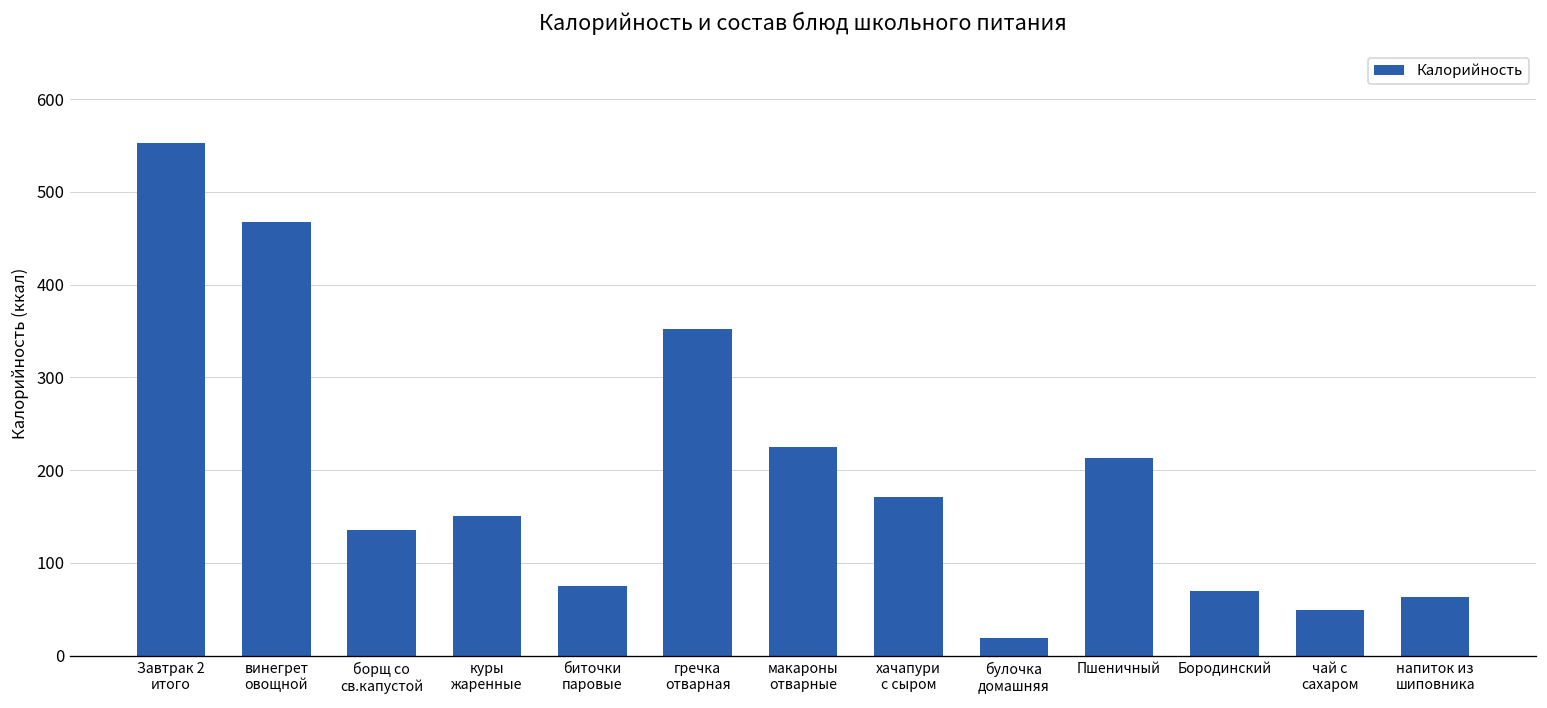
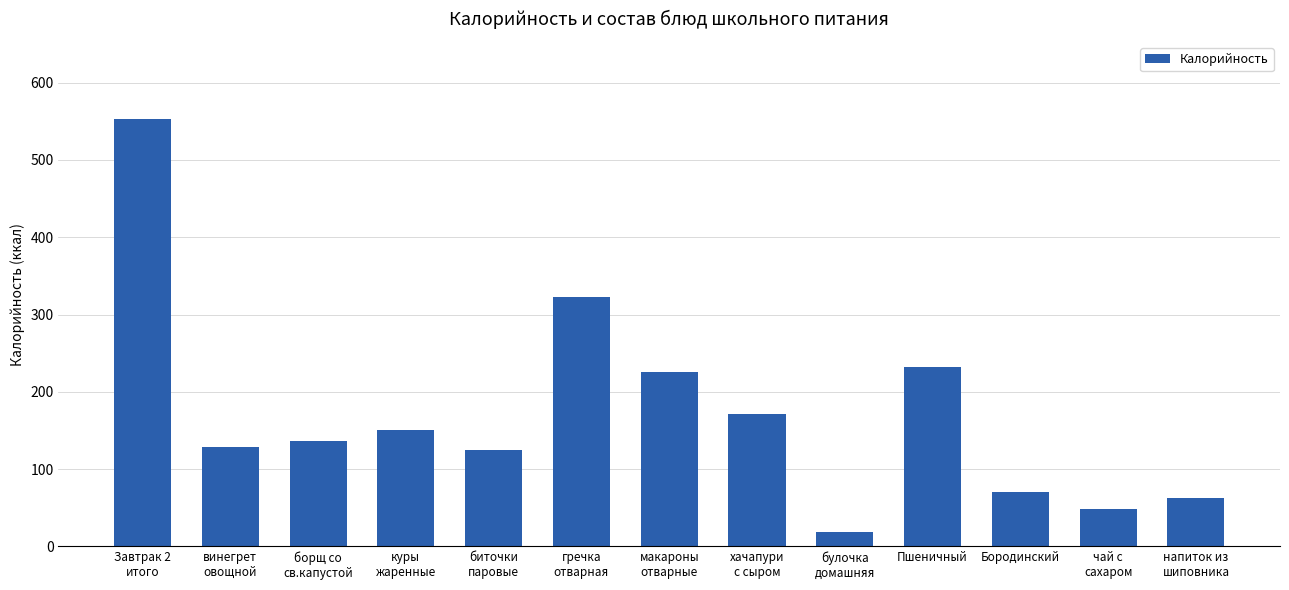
  {
    "Завтрак 2 итого": 550,
-   "винегрет овощной": 470,
+   "винегрет овощной": 130,
    "борщ со св.капустой": 140,
    "куры жаренные": 150,
-   "биточки паровые": 80,
-   "гречка отварная": 350,
+   "биточки паровые": 130,
+   "гречка отварная": 320,
    "макароны отварные": 230,
    "хачапури с сыром": 170,
    "булочка домашняя": 20,
-   "Пшеничный": 210,
+   "Пшеничный": 230,
    "Бородинский": 70,
    "чай с сахаром": 50,
    "напиток из шиповника": 60
  }
